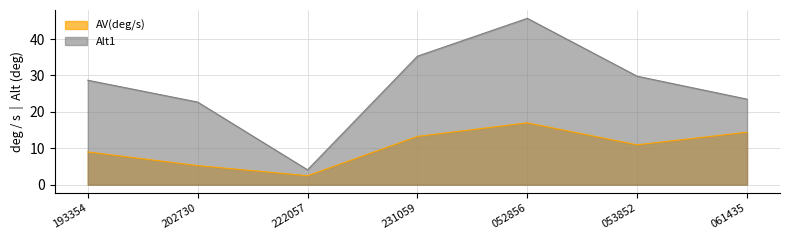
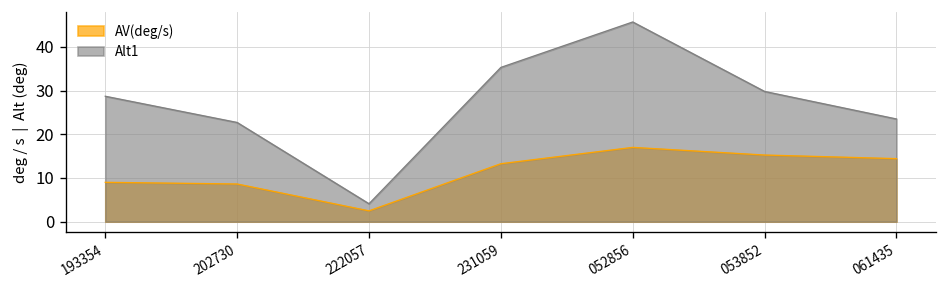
  {
    "AV(deg/s)": {
      "193354": 9,
-     "202730": 5,
+     "202730": 9,
      "222057": 2,
      "231059": 13,
      "052856": 17,
-     "053852": 11,
+     "053852": 15,
      "061435": 14
    },
    "Alt1": {
      "193354": 29,
      "202730": 23,
      "222057": 4,
      "231059": 35,
      "052856": 46,
      "053852": 30,
      "061435": 24
    }
  }
